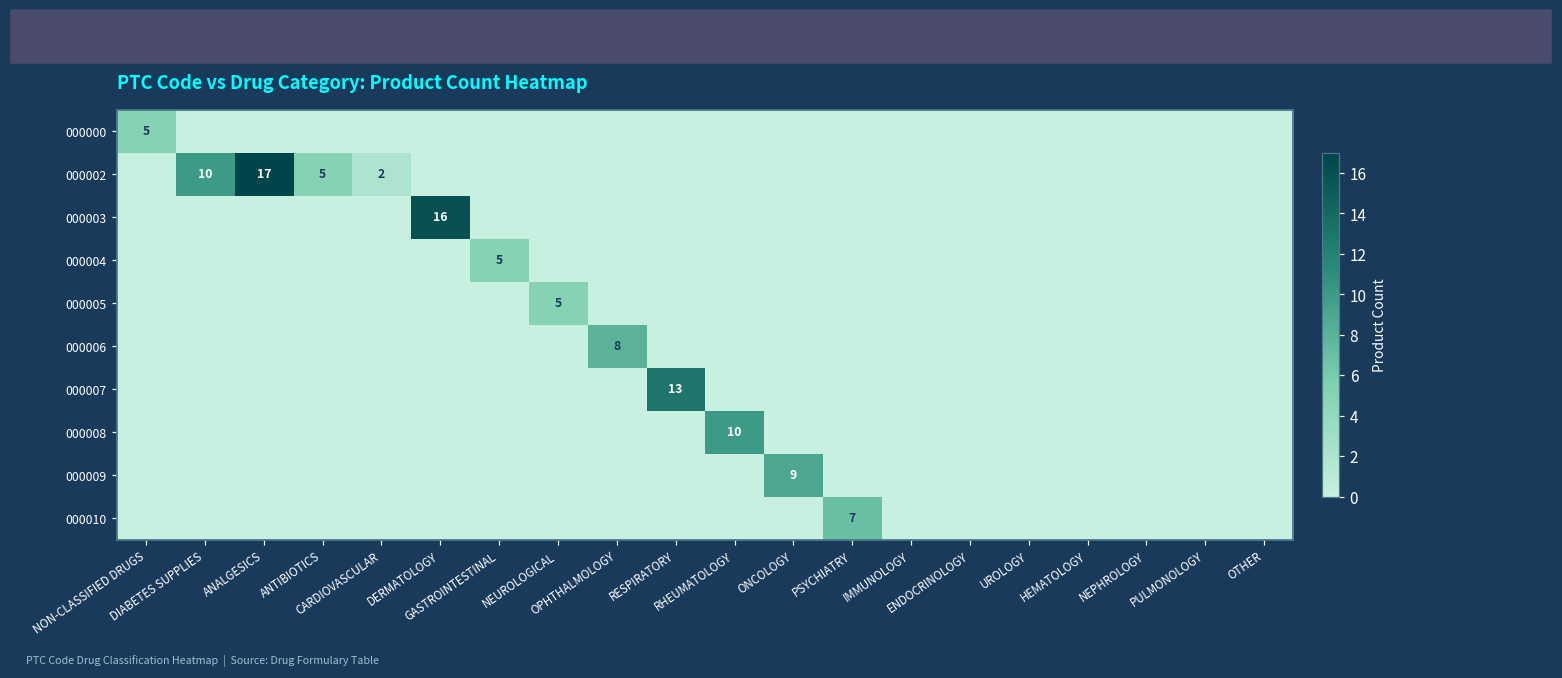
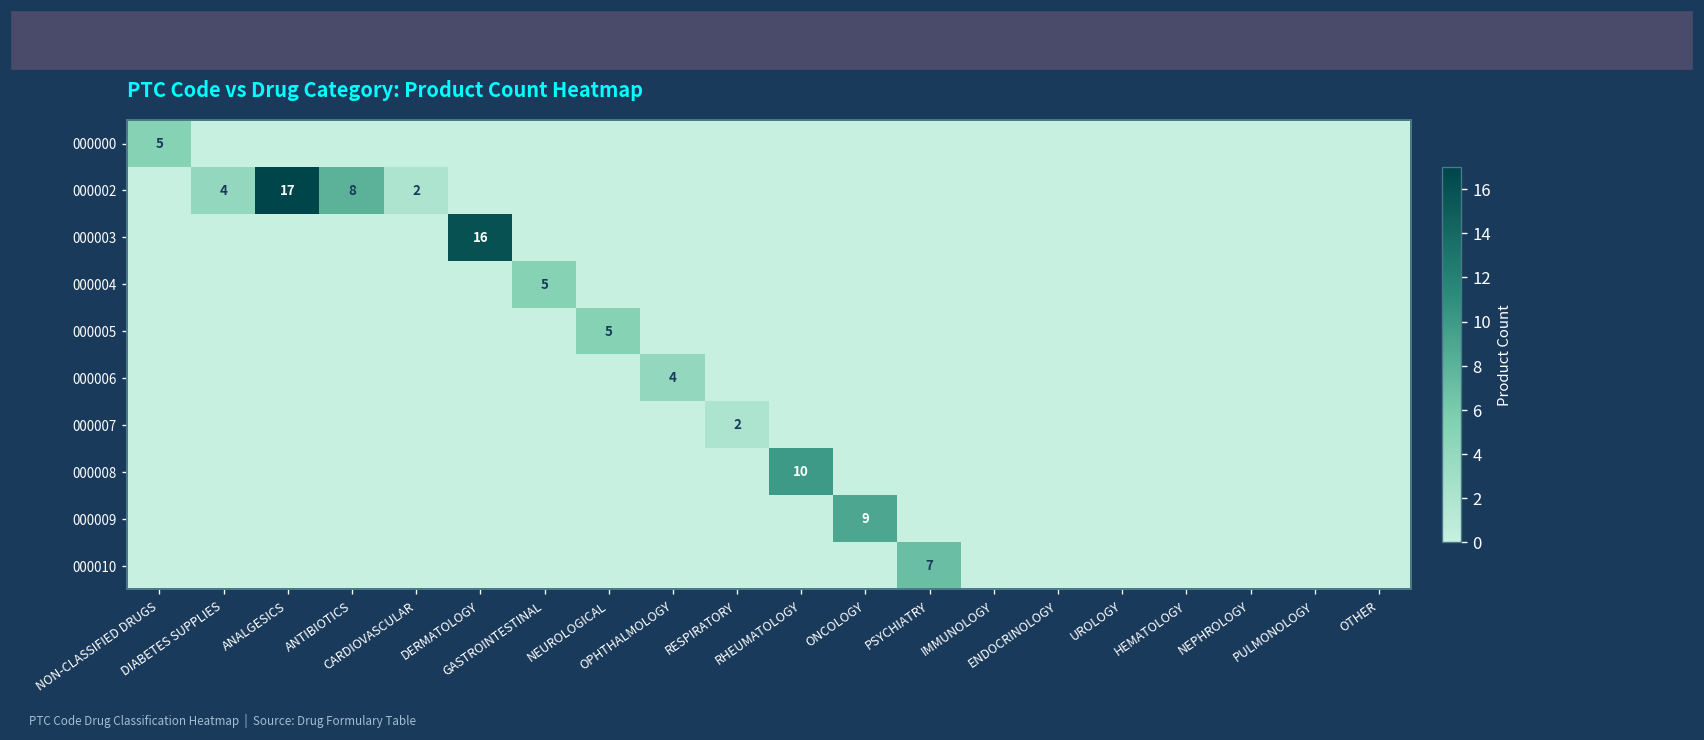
  {
    "000000": {
      "NON-CLASSIFIED DRUGS": 5
    },
    "000002": {
-     "DIABETES SUPPLIES": 10,
+     "DIABETES SUPPLIES": 4,
      "ANALGESICS": 17,
-     "ANTIBIOTICS": 5,
+     "ANTIBIOTICS": 8,
      "CARDIOVASCULAR": 2
    },
    "000003": {
      "DERMATOLOGY": 16
    },
    "000004": {
      "GASTROINTESTINAL": 5
    },
    "000005": {
      "NEUROLOGICAL": 5
    },
    "000006": {
-     "OPHTHALMOLOGY": 8
+     "OPHTHALMOLOGY": 4
    },
    "000007": {
-     "RESPIRATORY": 13
+     "RESPIRATORY": 2
    },
    "000008": {
      "RHEUMATOLOGY": 10
    },
    "000009": {
      "ONCOLOGY": 9
    },
    "000010": {
      "PSYCHIATRY": 7
    }
  }
